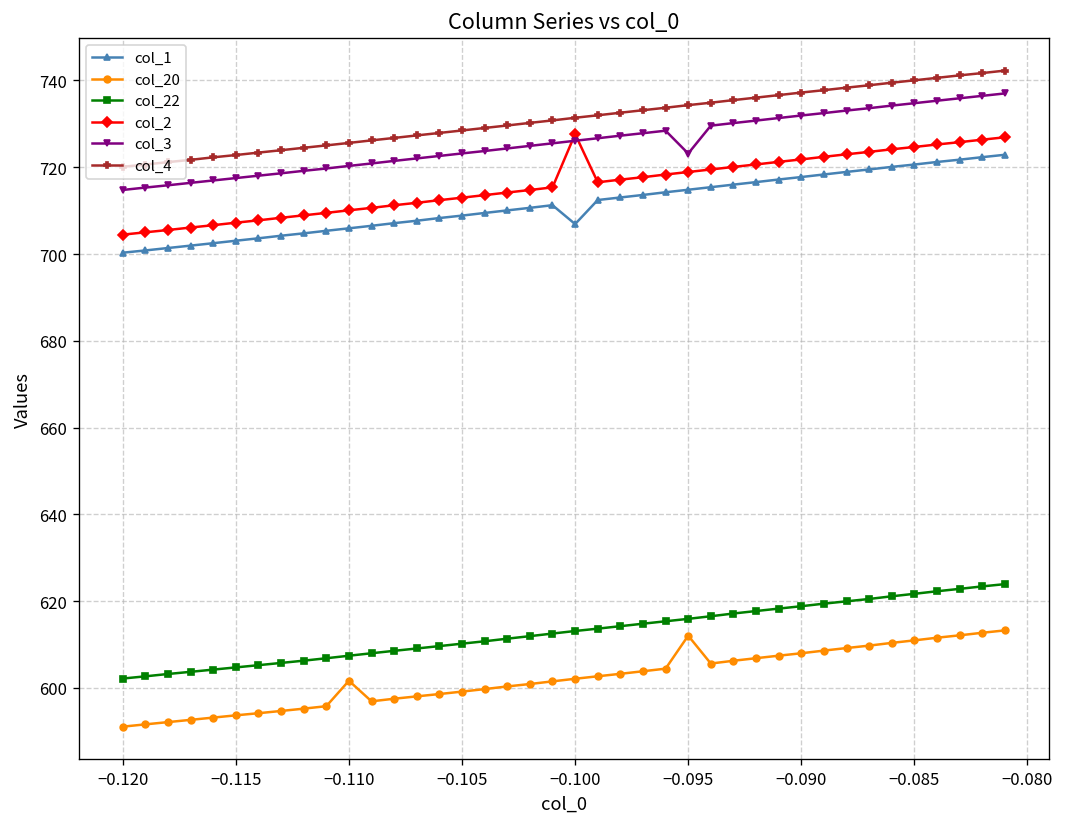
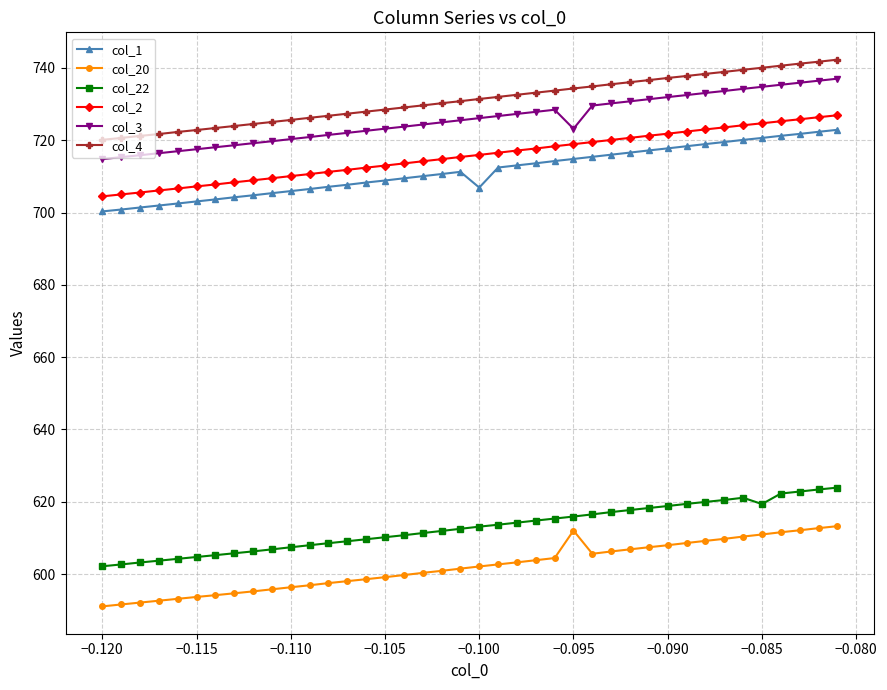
  {
    "col_1": {
      "−0.120": 700,
      "−0.115": 703,
      "−0.110": 706,
      "−0.105": 709,
      "−0.100": 707,
      "−0.095": 715,
      "−0.090": 718,
      "−0.085": 721
    },
    "col_20": {
      "−0.120": 591,
      "−0.115": 594,
-     "−0.110": 602,
+     "−0.110": 596,
      "−0.105": 599,
      "−0.100": 602,
      "−0.095": 612,
      "−0.090": 608,
      "−0.085": 611
    },
    "col_22": {
      "−0.120": 602,
      "−0.115": 605,
      "−0.110": 607,
      "−0.105": 610,
      "−0.100": 613,
      "−0.095": 616,
      "−0.090": 619,
-     "−0.085": 622
+     "−0.085": 619
    },
    "col_2": {
      "−0.120": 704,
      "−0.115": 707,
      "−0.110": 710,
      "−0.105": 713,
-     "−0.100": 728,
+     "−0.100": 716,
      "−0.095": 719,
      "−0.090": 722,
      "−0.085": 725
    },
    "col_3": {
      "−0.120": 715,
      "−0.115": 718,
      "−0.110": 720,
      "−0.105": 723,
      "−0.100": 726,
      "−0.095": 723,
      "−0.090": 732,
      "−0.085": 735
    },
    "col_4": {
      "−0.115": 723,
      "−0.110": 726,
      "−0.105": 728,
      "−0.100": 731,
      "−0.095": 734,
      "−0.090": 737,
      "−0.085": 740
    }
  }
